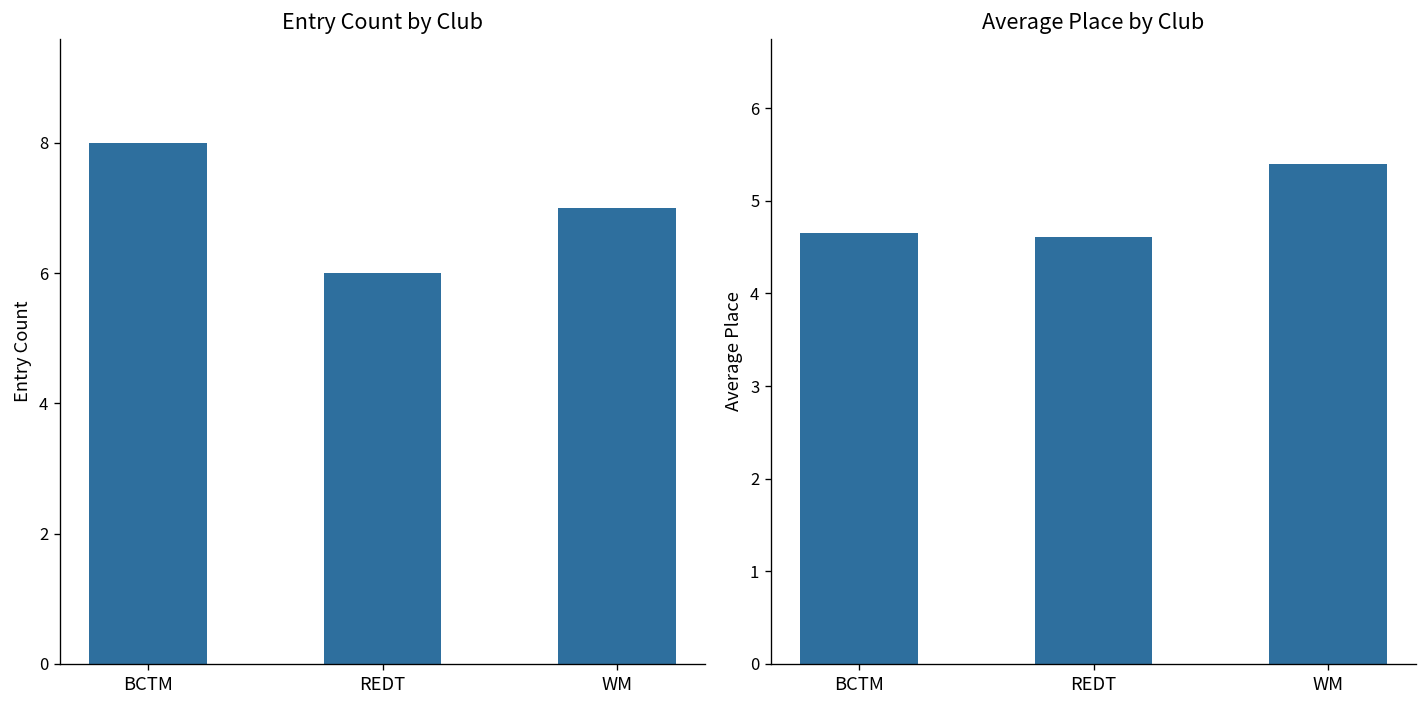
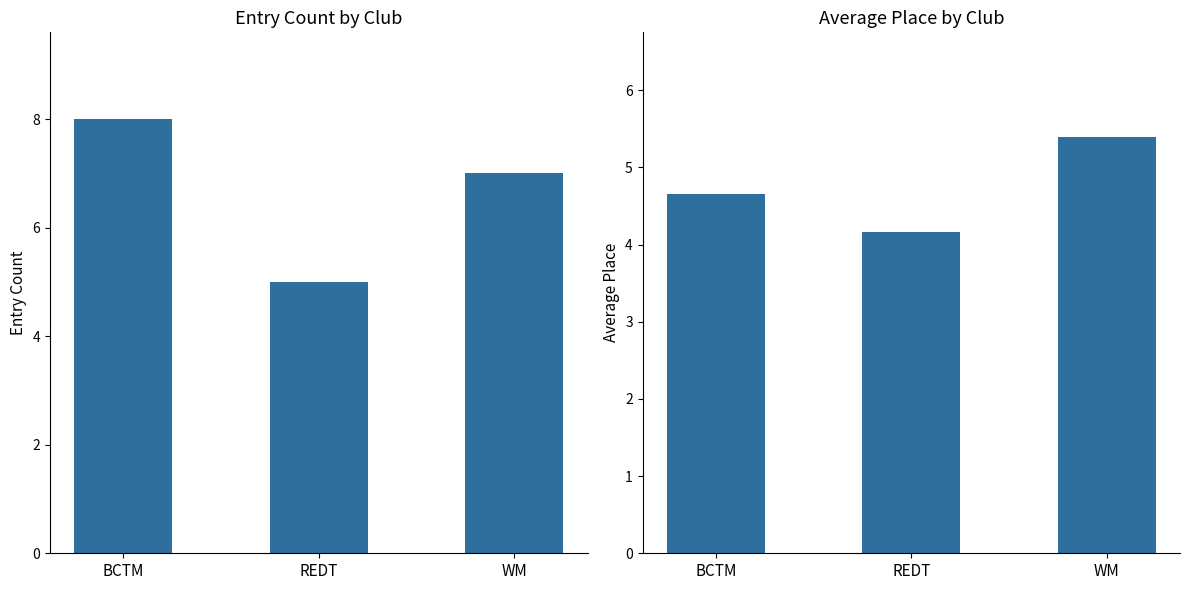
  {
    "Entry Count by Club": {
      "BCTM": 8,
-     "REDT": 6,
+     "REDT": 5,
      "WM": 7
    },
    "Average Place by Club": {
      "BCTM": 4.7,
-     "REDT": 4.6,
+     "REDT": 4.2,
      "WM": 5.4
    }
  }
